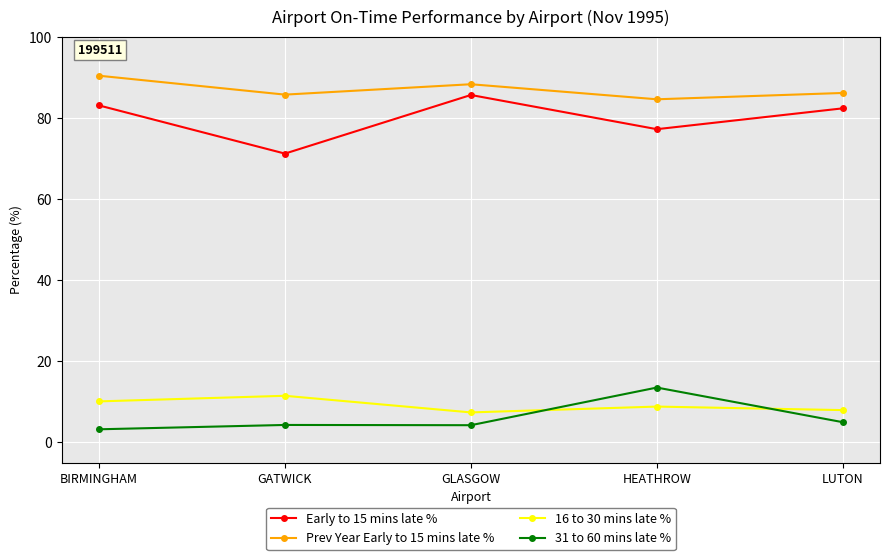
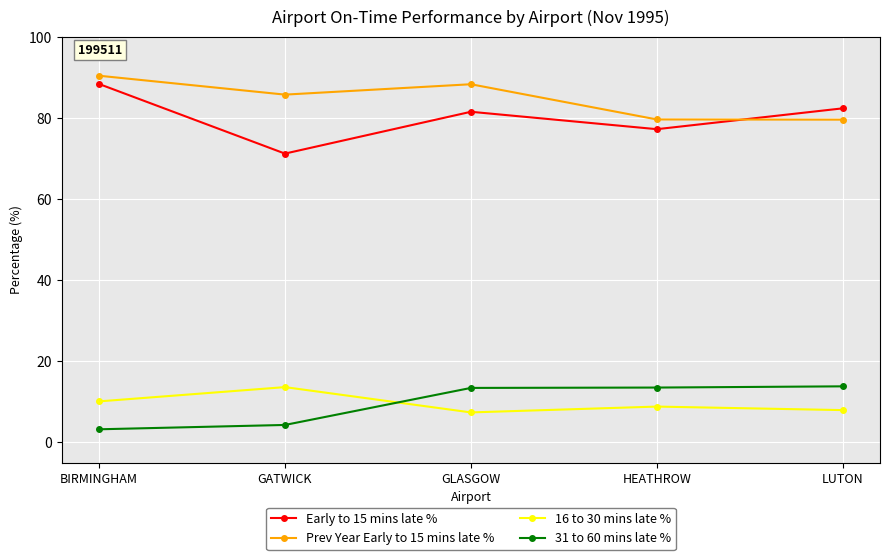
  {
    "Early to 15 mins late %": {
-     "BIRMINGHAM": 83,
+     "BIRMINGHAM": 88,
      "GATWICK": 71,
-     "GLASGOW": 86,
+     "GLASGOW": 81,
      "HEATHROW": 77,
      "LUTON": 82
    },
    "Prev Year Early to 15 mins late %": {
      "GATWICK": 86,
      "GLASGOW": 88,
-     "HEATHROW": 85,
-     "LUTON": 86
+     "HEATHROW": 80,
+     "LUTON": 80
    },
    "16 to 30 mins late %": {
      "BIRMINGHAM": 10,
-     "GATWICK": 11,
+     "GATWICK": 14,
      "GLASGOW": 7,
      "HEATHROW": 9,
      "LUTON": 8
    },
    "31 to 60 mins late %": {
      "BIRMINGHAM": 3,
      "GATWICK": 4,
-     "GLASGOW": 4,
+     "GLASGOW": 13,
      "HEATHROW": 13,
-     "LUTON": 5
+     "LUTON": 14
    }
  }
